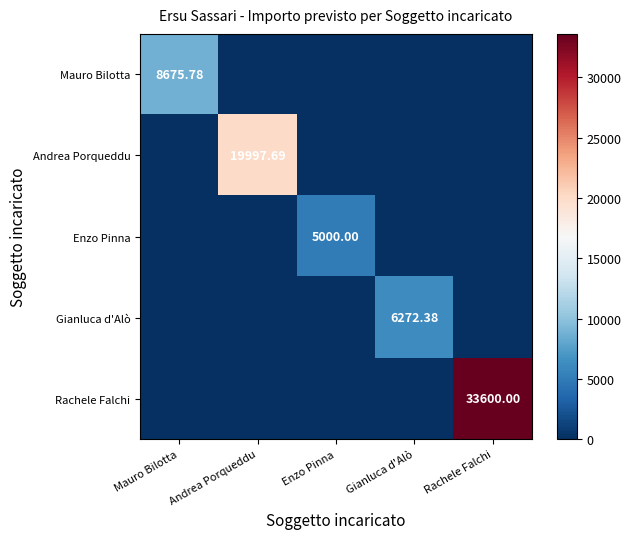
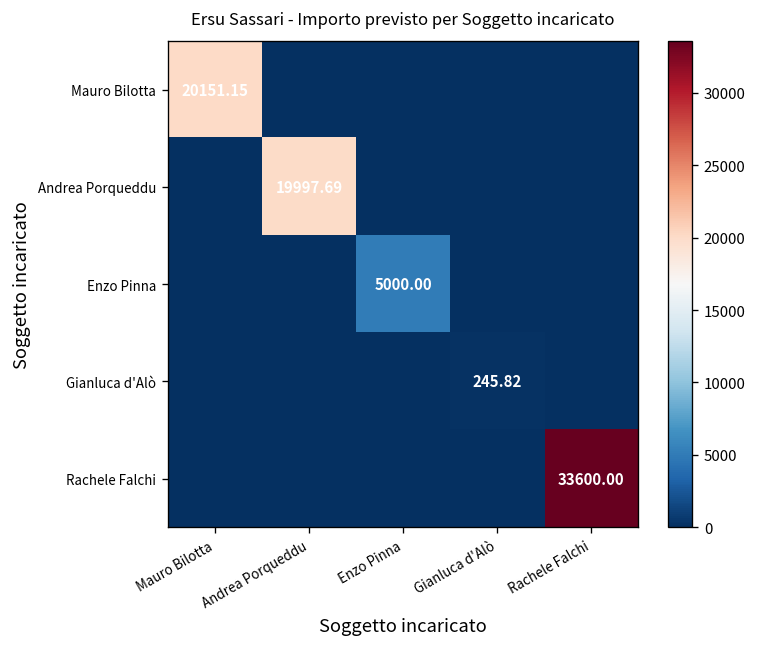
  {
    "Mauro Bilotta": {
-     "Mauro Bilotta": 8675.78
+     "Mauro Bilotta": 20151.15
    },
    "Andrea Porqueddu": {
      "Andrea Porqueddu": 19997.69
    },
    "Enzo Pinna": {
      "Enzo Pinna": 5000.00
    },
    "Gianluca d'Alò": {
-     "Gianluca d'Alò": 6272.38
+     "Gianluca d'Alò": 245.82
    },
    "Rachele Falchi": {
      "Rachele Falchi": 33600.00
    }
  }
